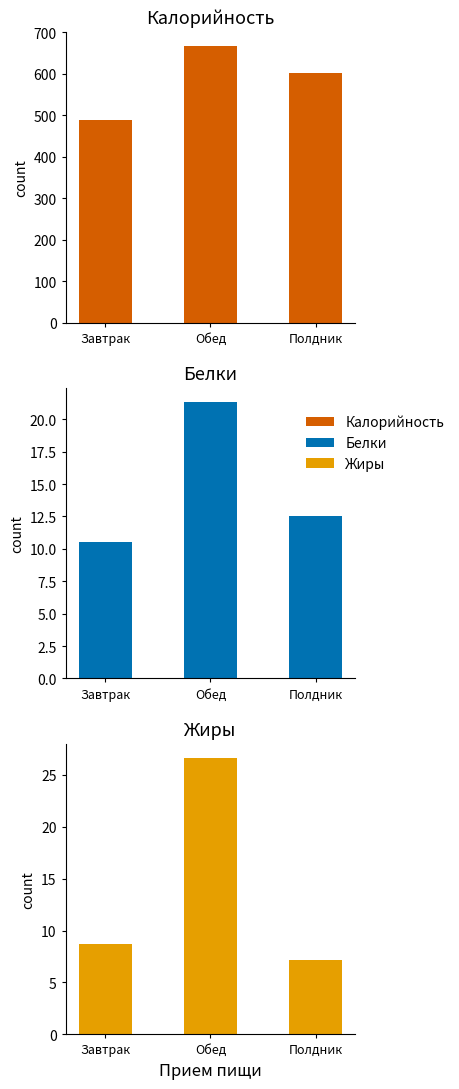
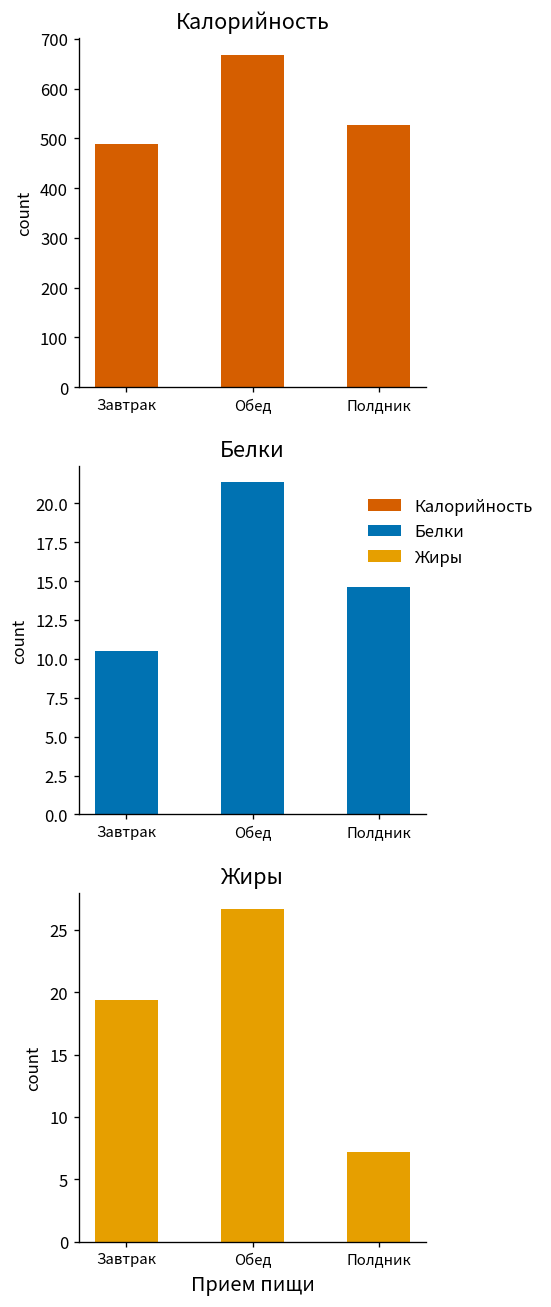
  {
    "Калорийность": {
      "Завтрак": 490,
      "Обед": 670,
-     "Полдник": 600
+     "Полдник": 530
    },
    "Белки": {
      "Завтрак": 10.5,
      "Обед": 21.4,
-     "Полдник": 12.5
+     "Полдник": 14.6
    },
    "Жиры": {
-     "Завтрак": 8.7,
+     "Завтрак": 19.3,
      "Обед": 26.7,
      "Полдник": 7.2
    }
  }
